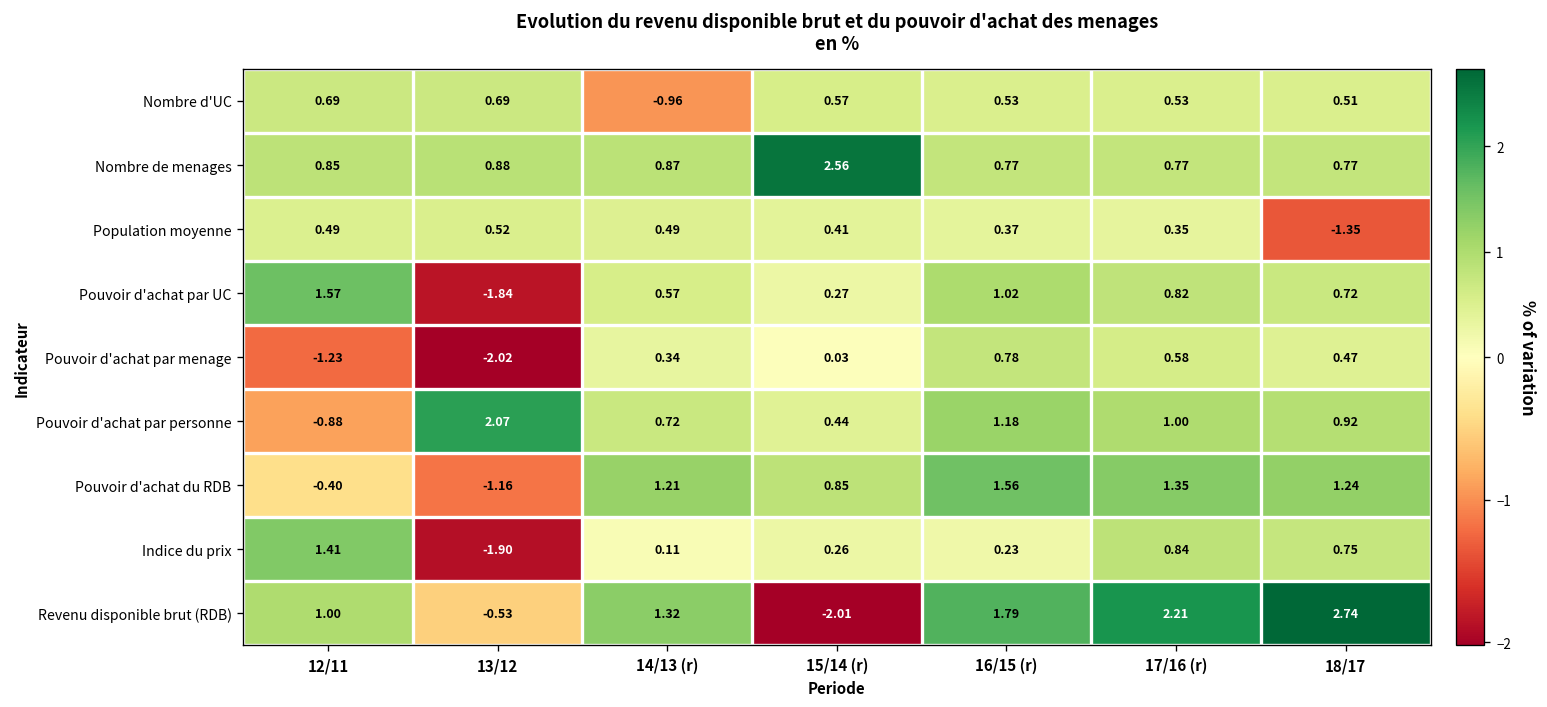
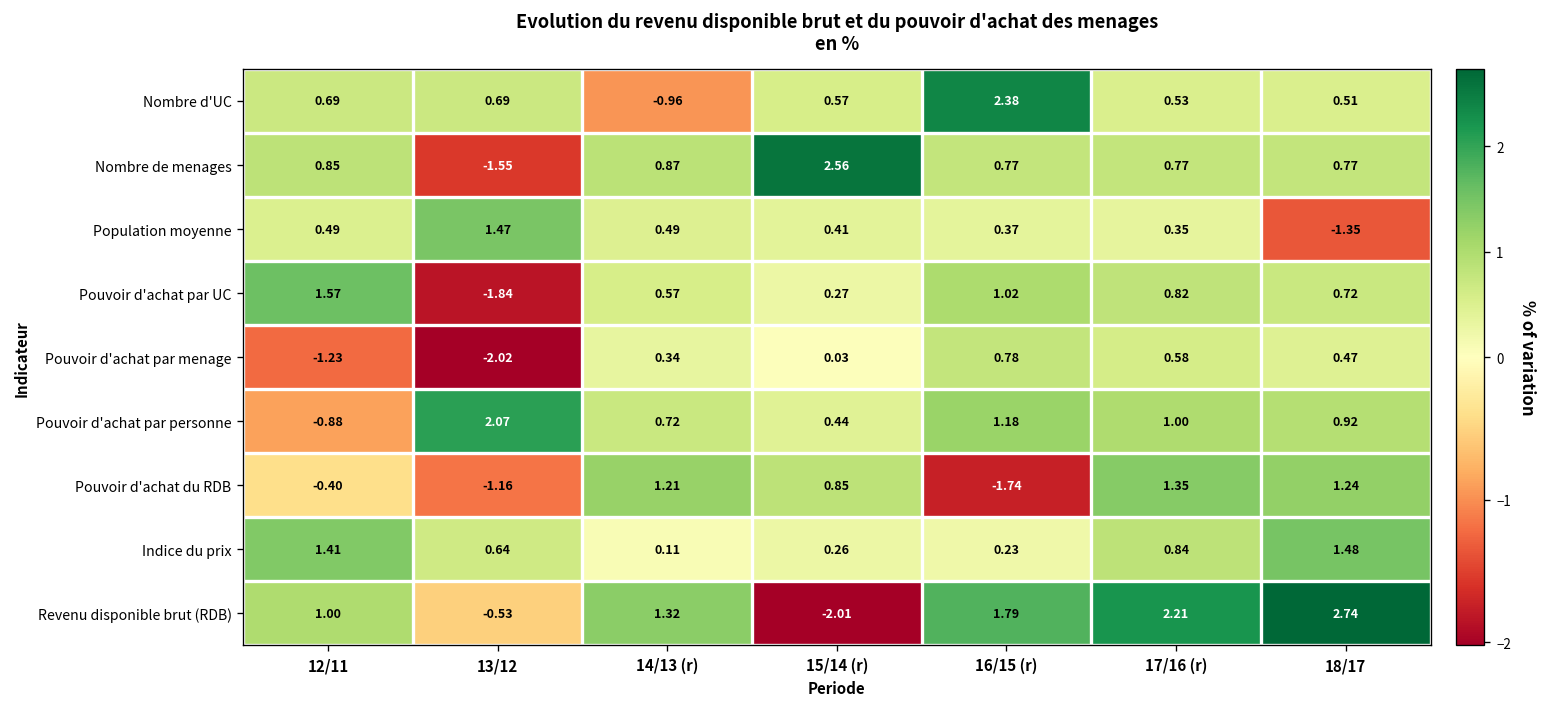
  {
    "Nombre d'UC": {
      "12/11": 0.69,
      "13/12": 0.69,
      "14/13 (r)": -0.96,
      "15/14 (r)": 0.57,
-     "16/15 (r)": 0.53,
+     "16/15 (r)": 2.38,
      "17/16 (r)": 0.53,
      "18/17": 0.51
    },
    "Nombre de menages": {
      "12/11": 0.85,
-     "13/12": 0.88,
+     "13/12": -1.55,
      "14/13 (r)": 0.87,
      "15/14 (r)": 2.56,
      "16/15 (r)": 0.77,
      "17/16 (r)": 0.77,
      "18/17": 0.77
    },
    "Population moyenne": {
      "12/11": 0.49,
-     "13/12": 0.52,
+     "13/12": 1.47,
      "14/13 (r)": 0.49,
      "15/14 (r)": 0.41,
      "16/15 (r)": 0.37,
      "17/16 (r)": 0.35,
      "18/17": -1.35
    },
    "Pouvoir d'achat par UC": {
      "12/11": 1.57,
      "13/12": -1.84,
      "14/13 (r)": 0.57,
      "15/14 (r)": 0.27,
      "16/15 (r)": 1.02,
      "17/16 (r)": 0.82,
      "18/17": 0.72
    },
    "Pouvoir d'achat par menage": {
      "12/11": -1.23,
      "13/12": -2.02,
      "14/13 (r)": 0.34,
      "15/14 (r)": 0.03,
      "16/15 (r)": 0.78,
      "17/16 (r)": 0.58,
      "18/17": 0.47
    },
    "Pouvoir d'achat par personne": {
      "12/11": -0.88,
      "13/12": 2.07,
      "14/13 (r)": 0.72,
      "15/14 (r)": 0.44,
      "16/15 (r)": 1.18,
      "17/16 (r)": 1.00,
      "18/17": 0.92
    },
    "Pouvoir d'achat du RDB": {
      "12/11": -0.40,
      "13/12": -1.16,
      "14/13 (r)": 1.21,
      "15/14 (r)": 0.85,
-     "16/15 (r)": 1.56,
+     "16/15 (r)": -1.74,
      "17/16 (r)": 1.35,
      "18/17": 1.24
    },
    "Indice du prix": {
      "12/11": 1.41,
-     "13/12": -1.90,
+     "13/12": 0.64,
      "14/13 (r)": 0.11,
      "15/14 (r)": 0.26,
      "16/15 (r)": 0.23,
      "17/16 (r)": 0.84,
-     "18/17": 0.75
+     "18/17": 1.48
    },
    "Revenu disponible brut (RDB)": {
      "12/11": 1.00,
      "13/12": -0.53,
      "14/13 (r)": 1.32,
      "15/14 (r)": -2.01,
      "16/15 (r)": 1.79,
      "17/16 (r)": 2.21,
      "18/17": 2.74
    }
  }
